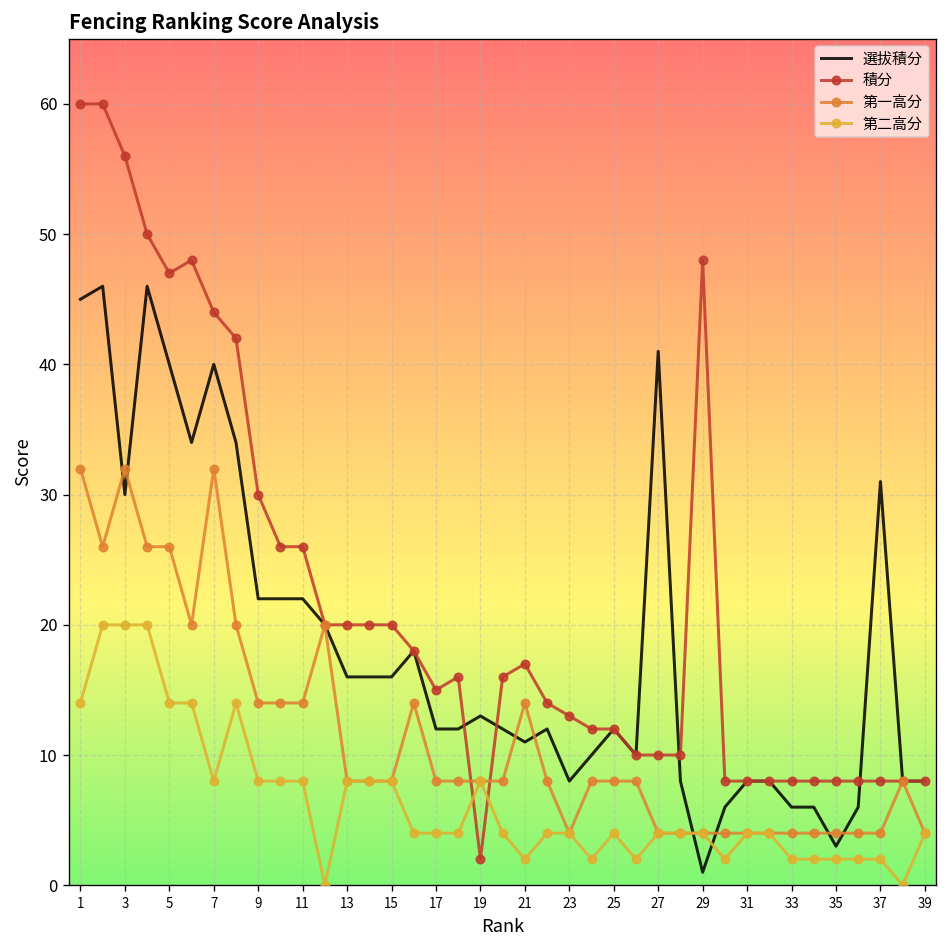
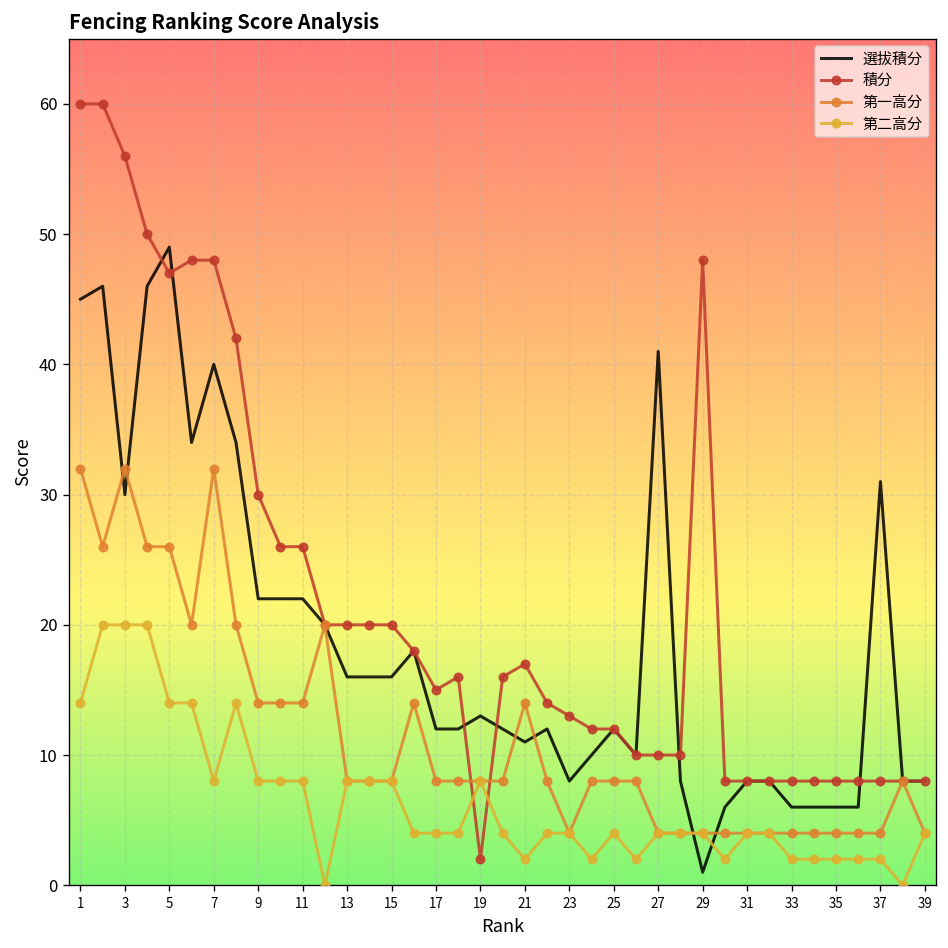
  {
    "選拔積分": {
      "1": 45,
      "3": 30,
-     "5": 40,
+     "5": 49,
      "7": 40,
      "9": 22,
      "11": 22,
      "13": 16,
      "15": 16,
      "17": 12,
      "19": 13,
      "21": 11,
      "23": 8,
      "27": 41,
      "29": 1,
      "33": 6,
-     "35": 3,
+     "35": 6,
      "37": 31
    },
    "積分": {
      "1": 60,
      "3": 56,
      "5": 47,
-     "7": 44,
+     "7": 48,
      "9": 30,
      "11": 26,
      "13": 20,
      "15": 20,
      "17": 15,
      "19": 2,
      "21": 17,
      "23": 13,
      "27": 10,
      "29": 48,
      "33": 8,
      "35": 8,
      "37": 8
    }
  }
